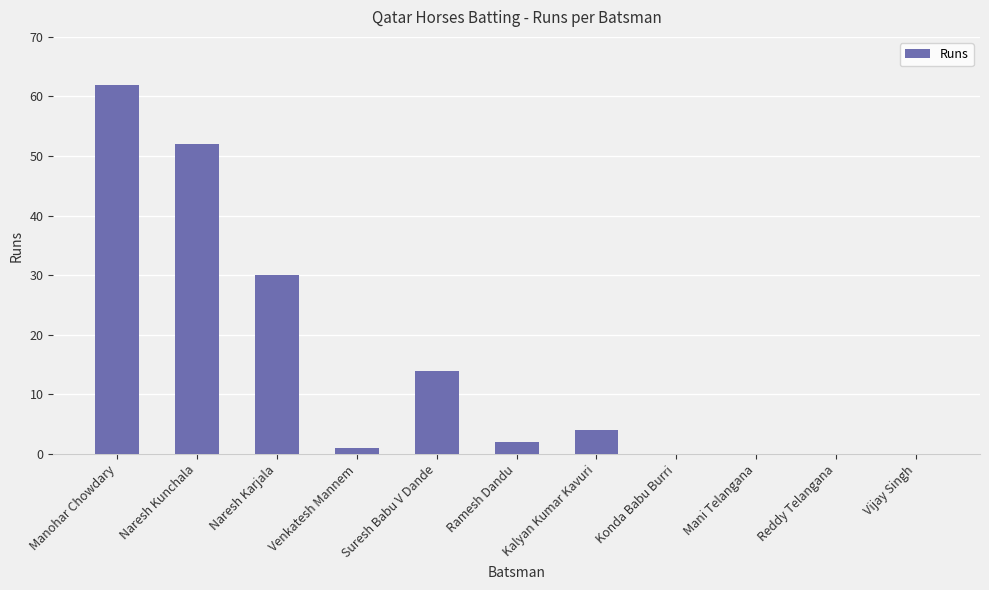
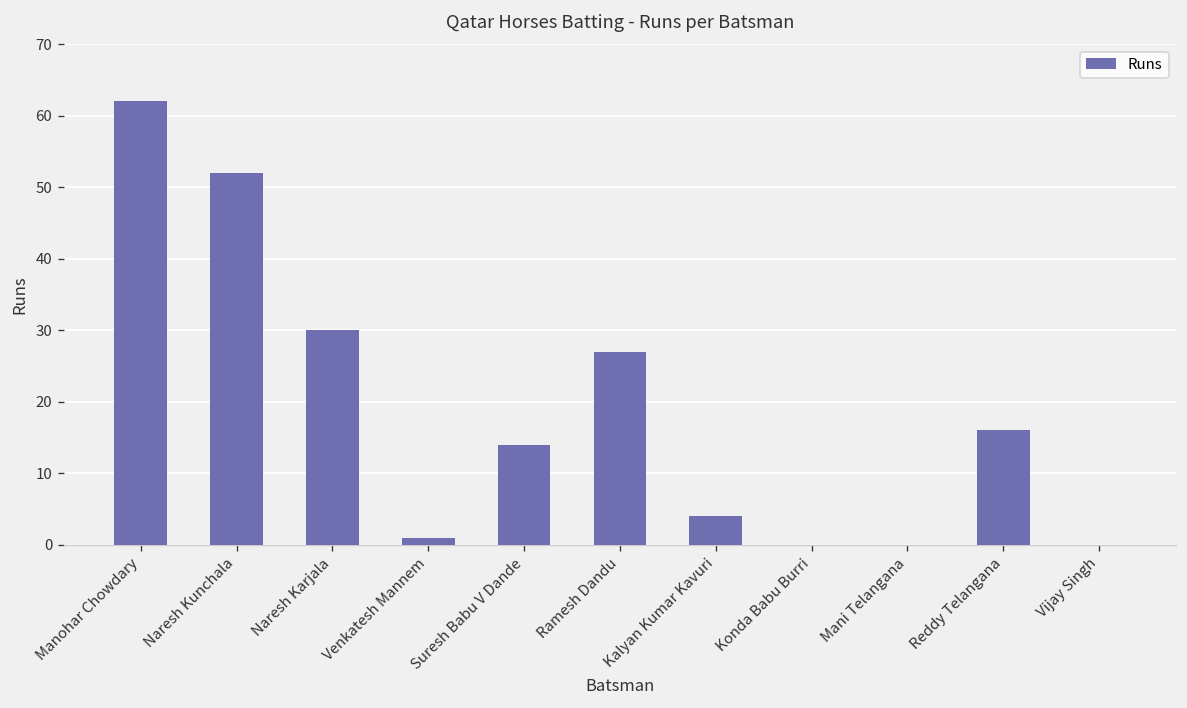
  {
    "Manohar Chowdary": 62,
    "Naresh Kunchala": 52,
    "Naresh Karjala": 30,
    "Venkatesh Mannem": 1,
    "Suresh Babu V Dande": 14,
-   "Ramesh Dandu": 2,
+   "Ramesh Dandu": 27,
    "Kalyan Kumar Kavuri": 4,
    "Konda Babu Burri": 0,
    "Mani Telangana": 0,
-   "Reddy Telangana": 0,
+   "Reddy Telangana": 16,
    "Vijay Singh": 0
  }
